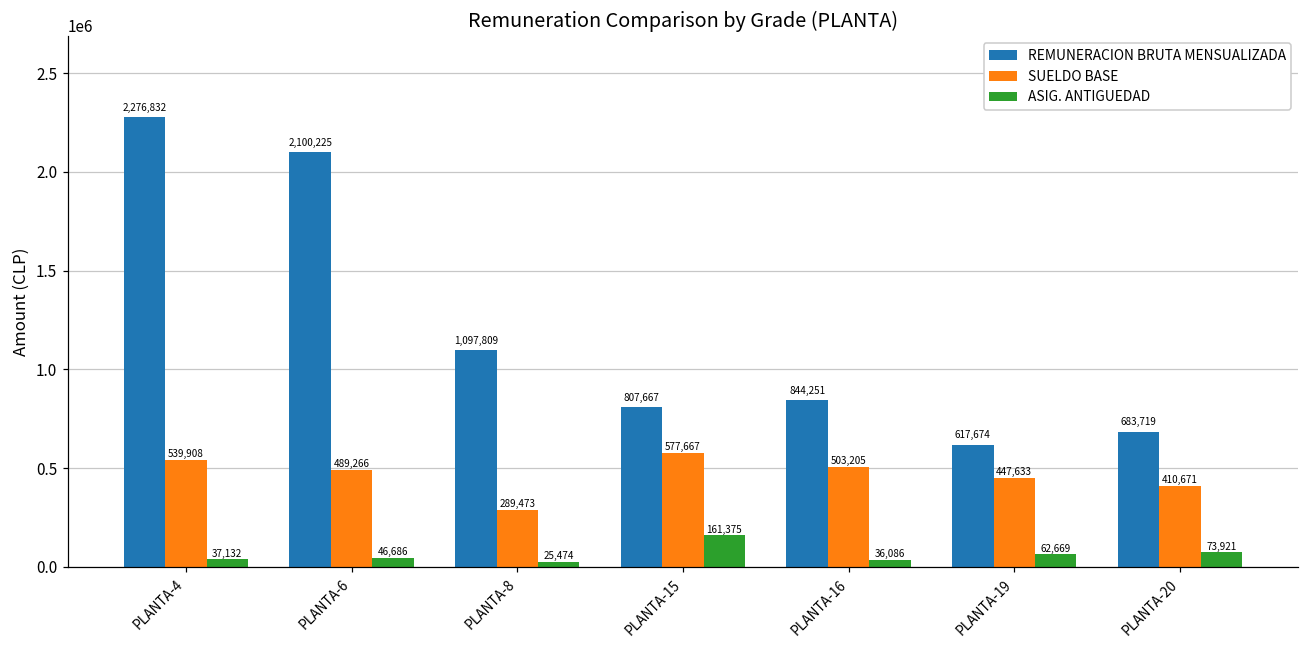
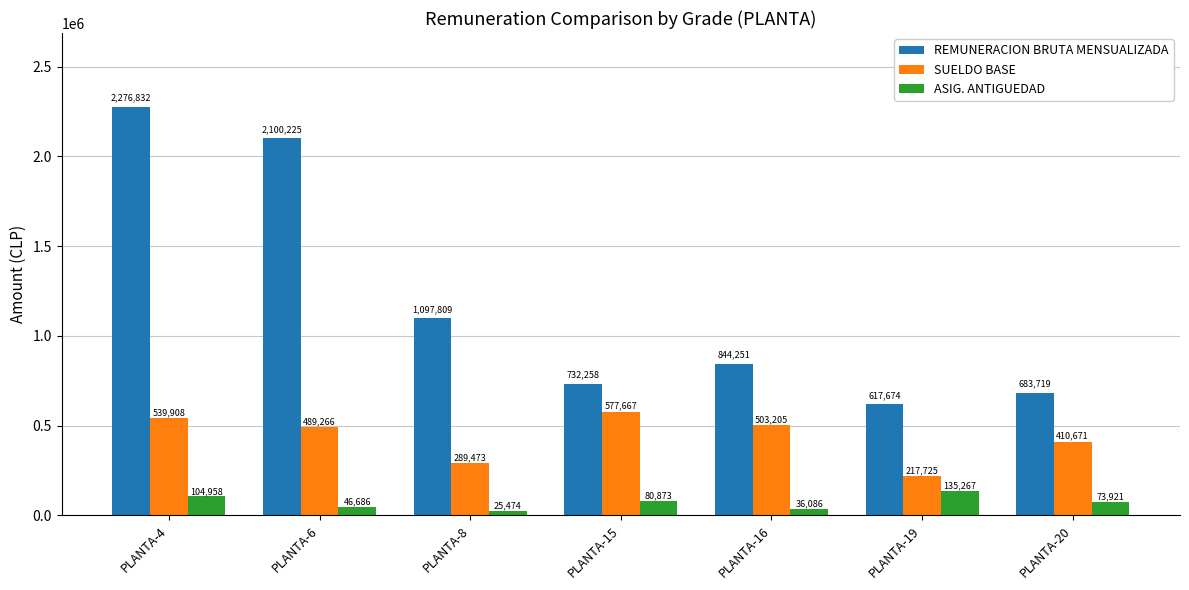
  {
    "REMUNERACION BRUTA MENSUALIZADA": {
      "PLANTA-4": "2,276,832",
      "PLANTA-6": "2,100,225",
      "PLANTA-8": "1,097,809",
-     "PLANTA-15": "807,667",
+     "PLANTA-15": "732,258",
      "PLANTA-16": "844,251",
      "PLANTA-19": "617,674",
      "PLANTA-20": "683,719"
    },
    "SUELDO BASE": {
      "PLANTA-4": "539,908",
      "PLANTA-6": "489,266",
      "PLANTA-8": "289,473",
      "PLANTA-15": "577,667",
      "PLANTA-16": "503,205",
-     "PLANTA-19": "447,633",
+     "PLANTA-19": "217,725",
      "PLANTA-20": "410,671"
    },
    "ASIG. ANTIGUEDAD": {
-     "PLANTA-4": "37,132",
+     "PLANTA-4": "104,958",
      "PLANTA-6": "46,686",
      "PLANTA-8": "25,474",
-     "PLANTA-15": "161,375",
+     "PLANTA-15": "80,873",
      "PLANTA-16": "36,086",
-     "PLANTA-19": "62,669",
+     "PLANTA-19": "135,267",
      "PLANTA-20": "73,921"
    }
  }
